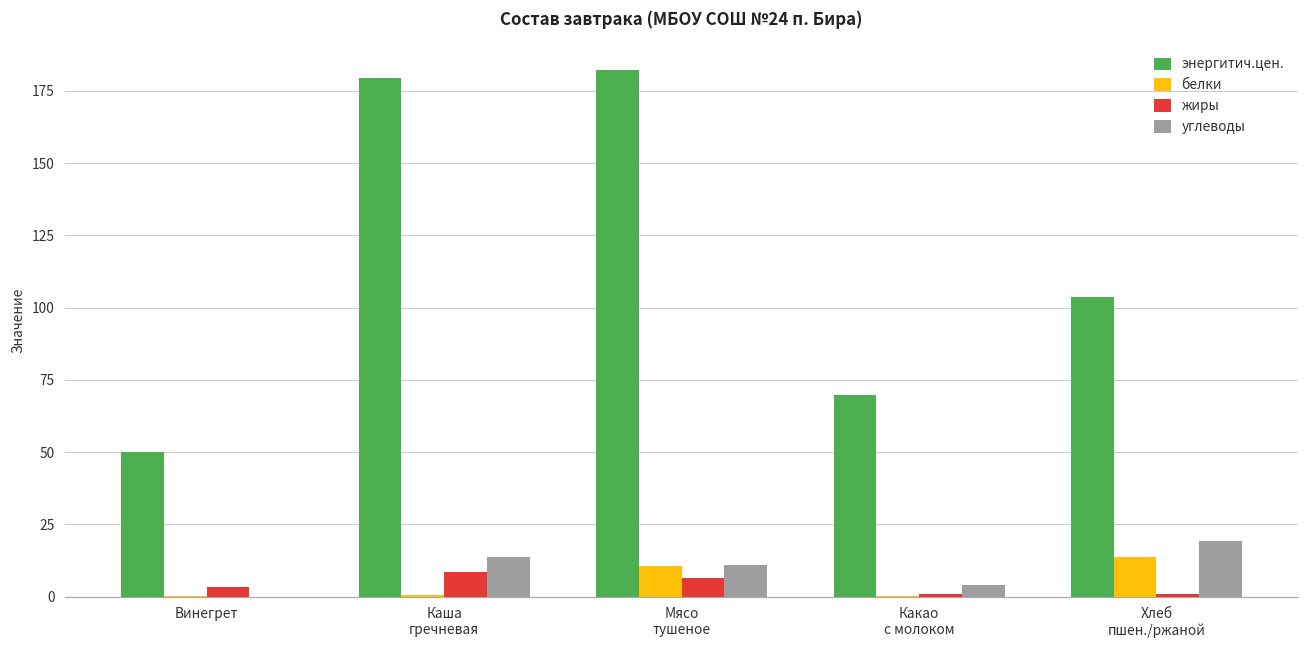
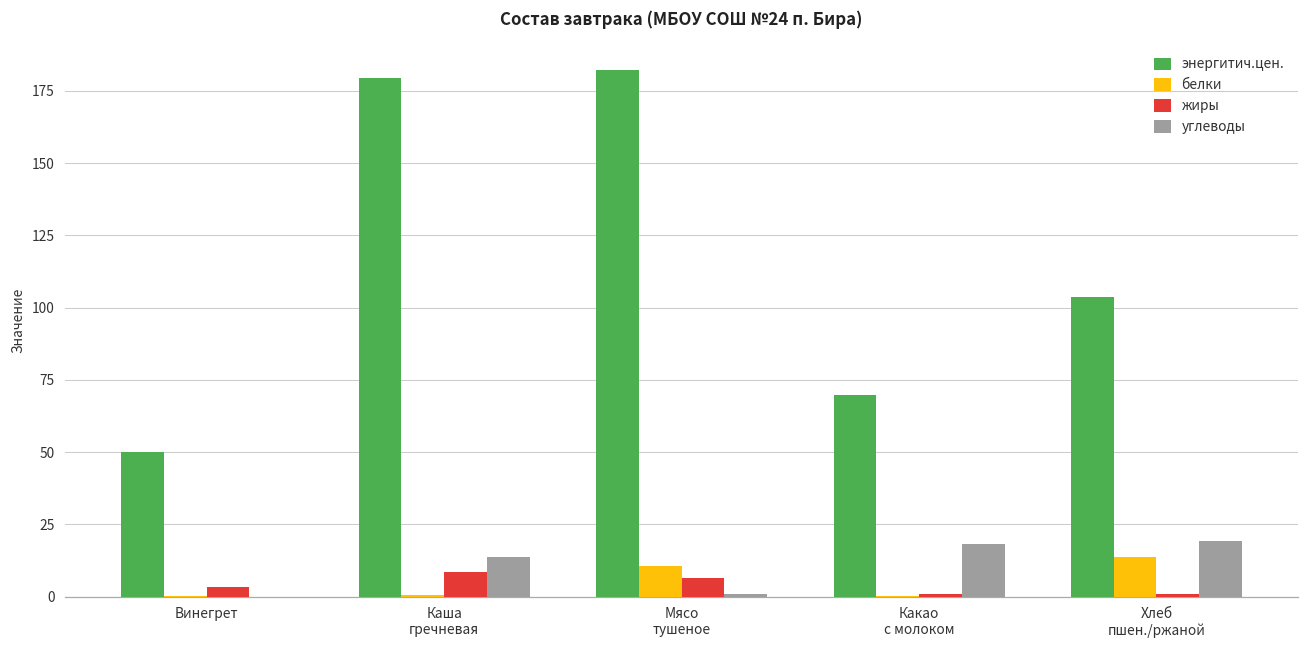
  {
    "энергитич.цен.": {
      "Винегрет": 50,
      "Каша гречневая": 179,
      "Мясо тушеное": 182,
      "Какао с молоком": 70,
      "Хлеб пшен./ржаной": 104
    },
    "белки": {
      "Мясо тушеное": 11,
      "Хлеб пшен./ржаной": 14
    },
    "жиры": {
      "Винегрет": 3,
      "Каша гречневая": 8,
      "Мясо тушеное": 6,
      "Какао с молоком": 1
    },
    "углеводы": {
      "Винегрет": 0,
      "Каша гречневая": 14,
-     "Мясо тушеное": 11,
-     "Какао с молоком": 4,
+     "Мясо тушеное": 1,
+     "Какао с молоком": 18,
      "Хлеб пшен./ржаной": 19
    }
  }
